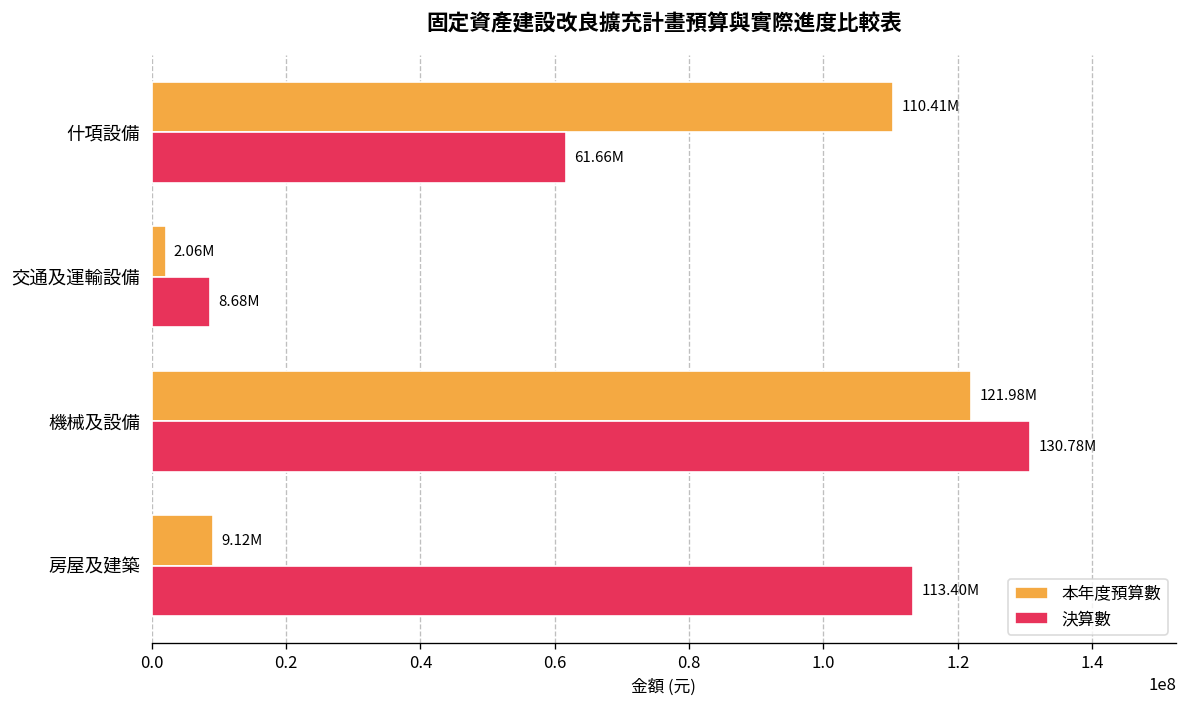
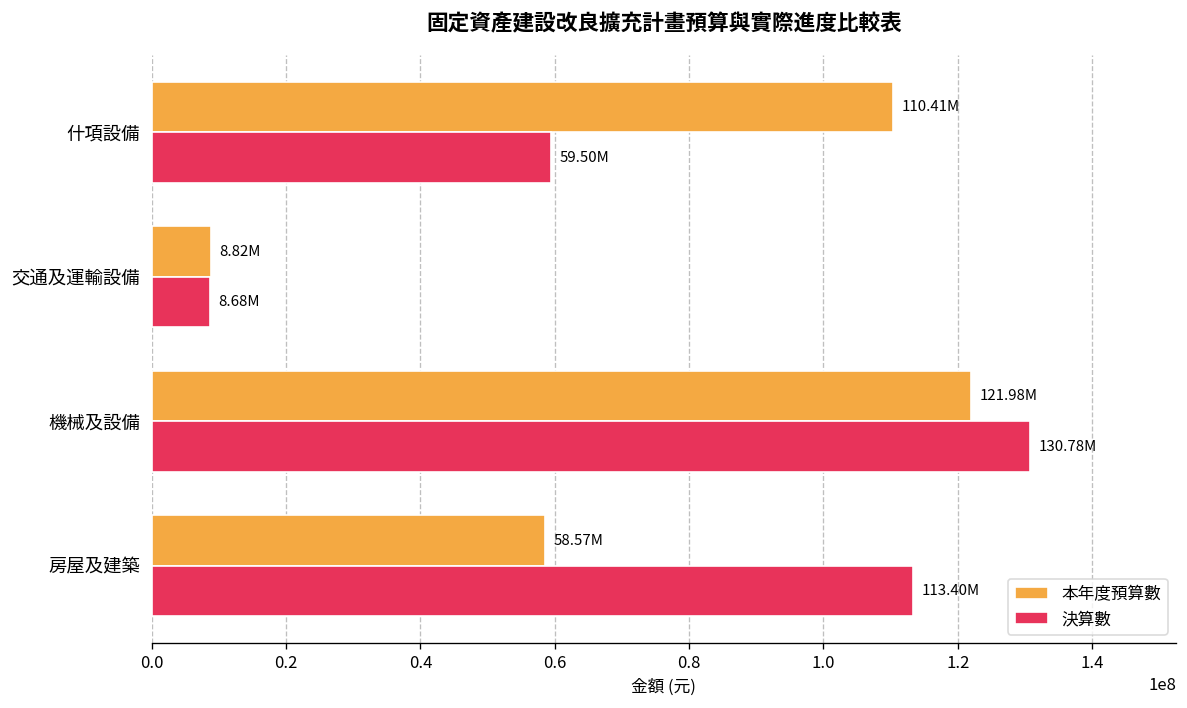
  {
    "本年度預算數": {
      "什項設備": "110.41M",
-     "交通及運輸設備": "2.06M",
+     "交通及運輸設備": "8.82M",
      "機械及設備": "121.98M",
-     "房屋及建築": "9.12M"
+     "房屋及建築": "58.57M"
    },
    "決算數": {
-     "什項設備": "61.66M",
+     "什項設備": "59.50M",
      "交通及運輸設備": "8.68M",
      "機械及設備": "130.78M",
      "房屋及建築": "113.40M"
    }
  }
